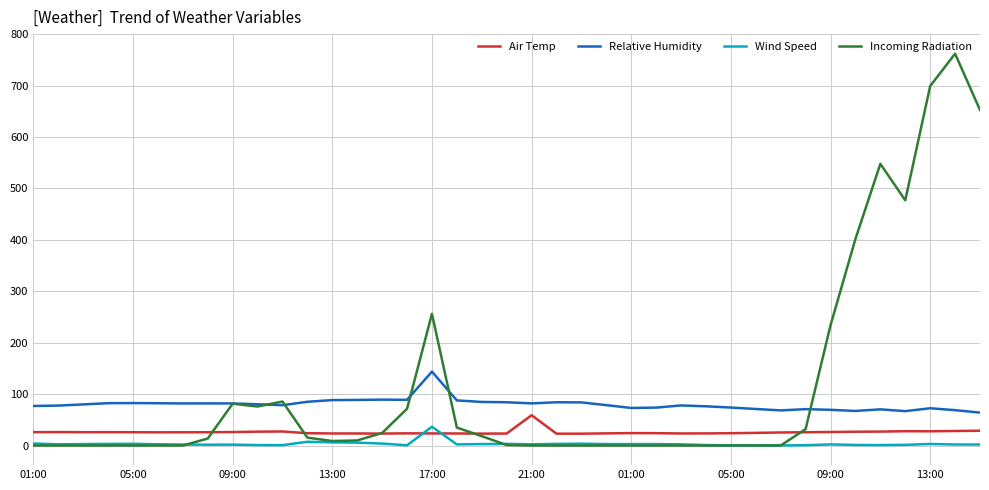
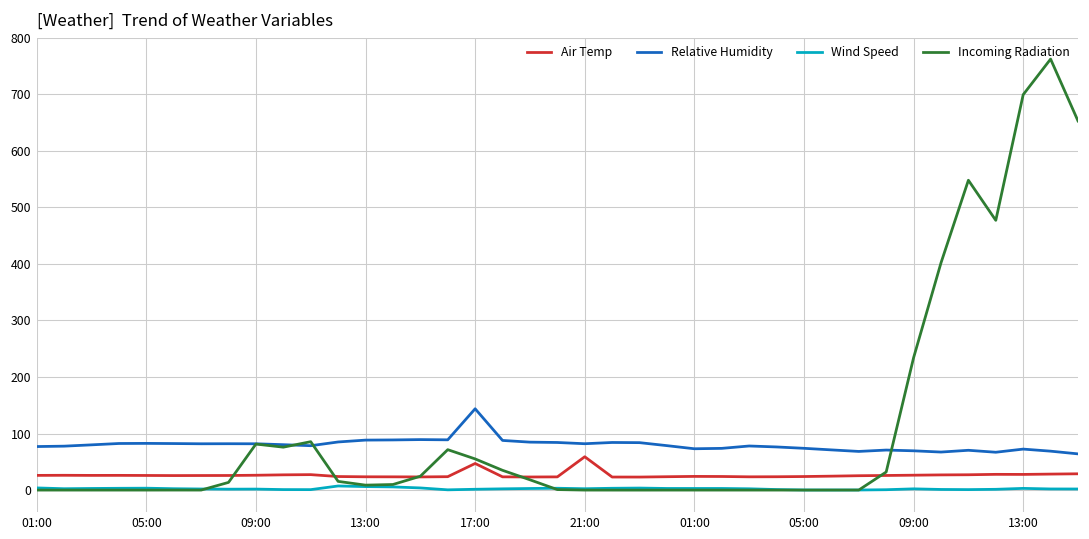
  {
    "Air Temp": {
-     "17:00": 20,
+     "17:00": 50,
      "21:00": 60
    },
    "Relative Humidity": {
      "17:00": 140,
      "21:00": 80
    },
    "Wind Speed": {
-     "17:00": 40
+     "17:00": 0
    },
    "Incoming Radiation": {
-     "17:00": 260
+     "17:00": 60
    }
  }
